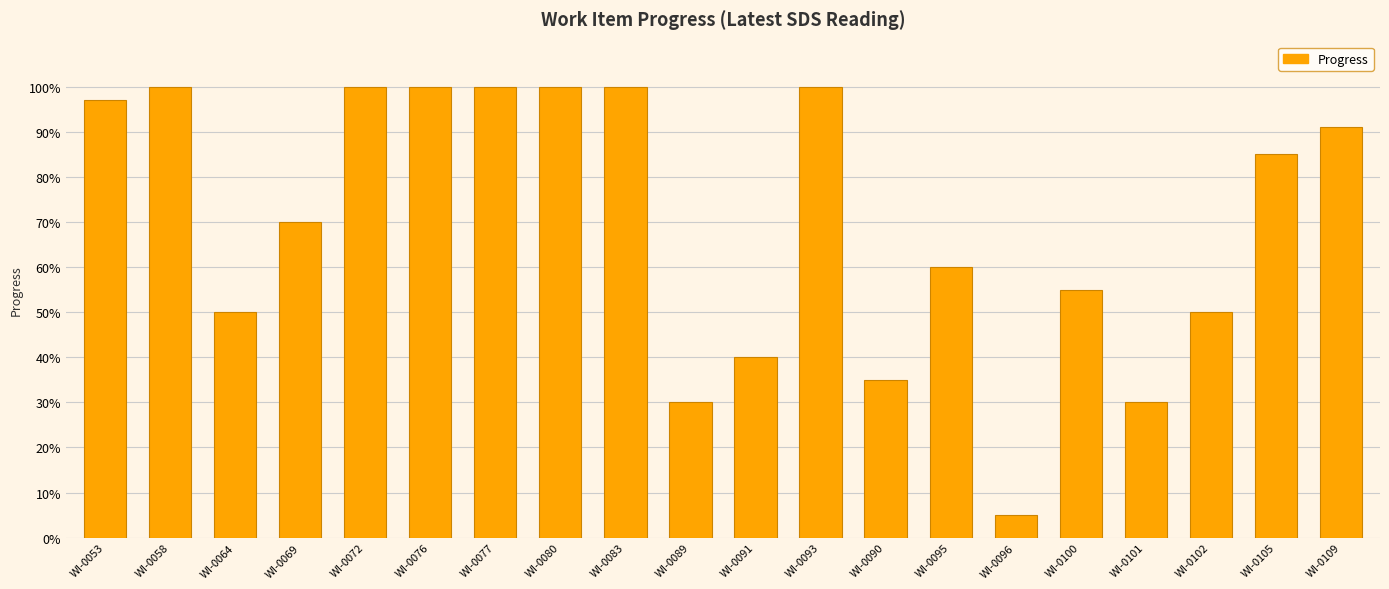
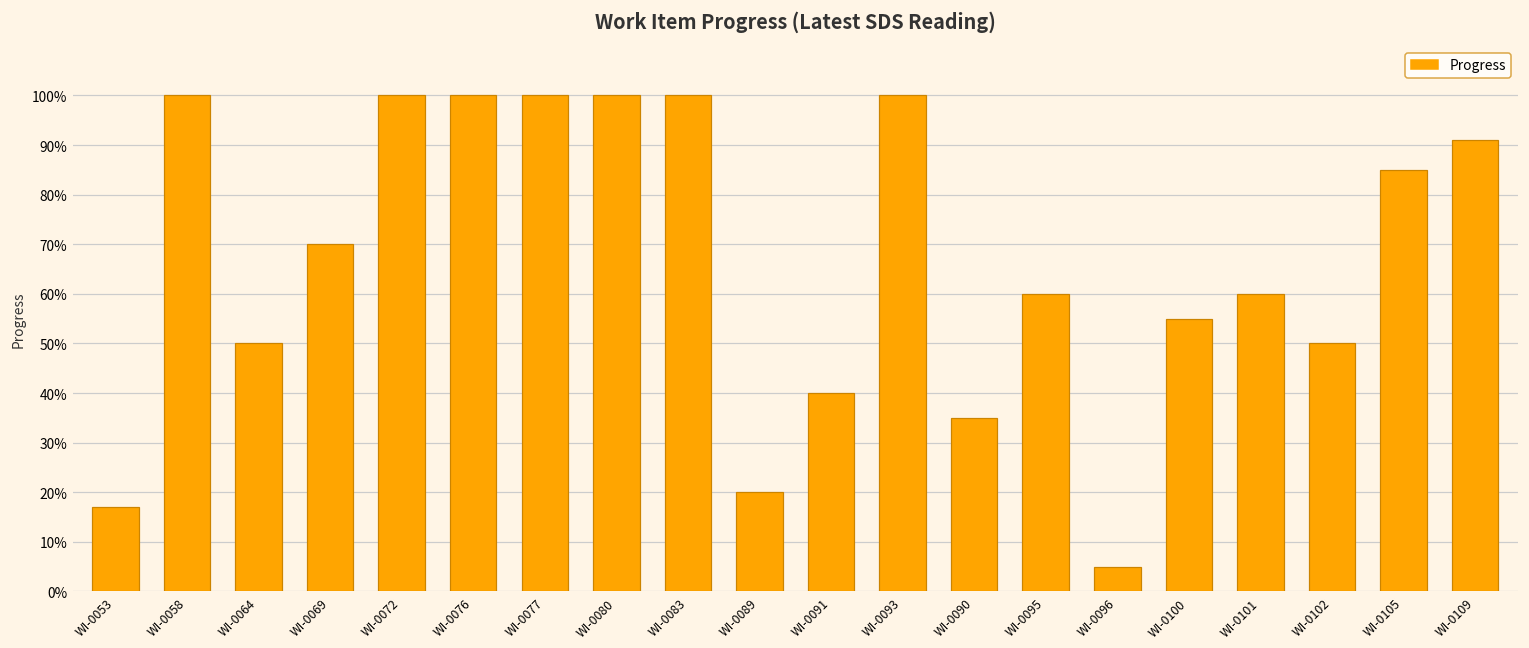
  {
-   "WI-0053": "97%",
+   "WI-0053": "17%",
    "WI-0058": "100%",
    "WI-0064": "50%",
    "WI-0069": "70%",
    "WI-0072": "100%",
    "WI-0076": "100%",
    "WI-0077": "100%",
    "WI-0080": "100%",
    "WI-0083": "100%",
-   "WI-0089": "30%",
+   "WI-0089": "20%",
    "WI-0091": "40%",
    "WI-0093": "100%",
    "WI-0090": "35%",
    "WI-0095": "60%",
    "WI-0096": "5%",
    "WI-0100": "55%",
-   "WI-0101": "30%",
+   "WI-0101": "60%",
    "WI-0102": "50%",
    "WI-0105": "85%",
    "WI-0109": "91%"
  }
